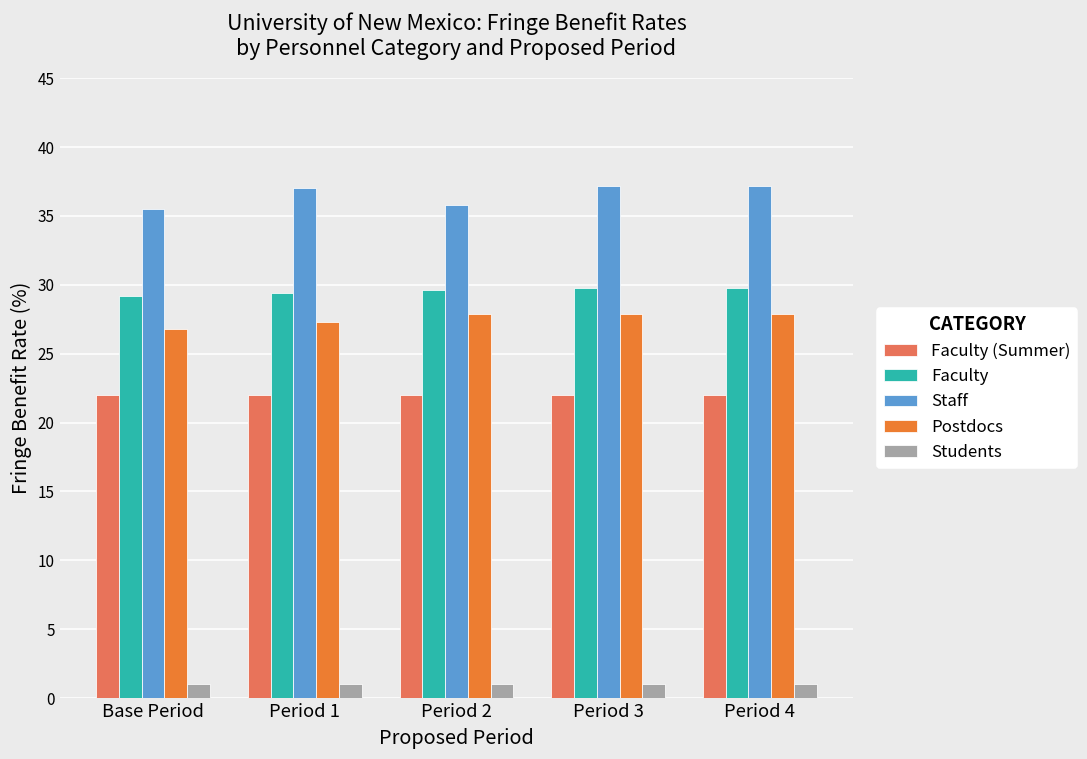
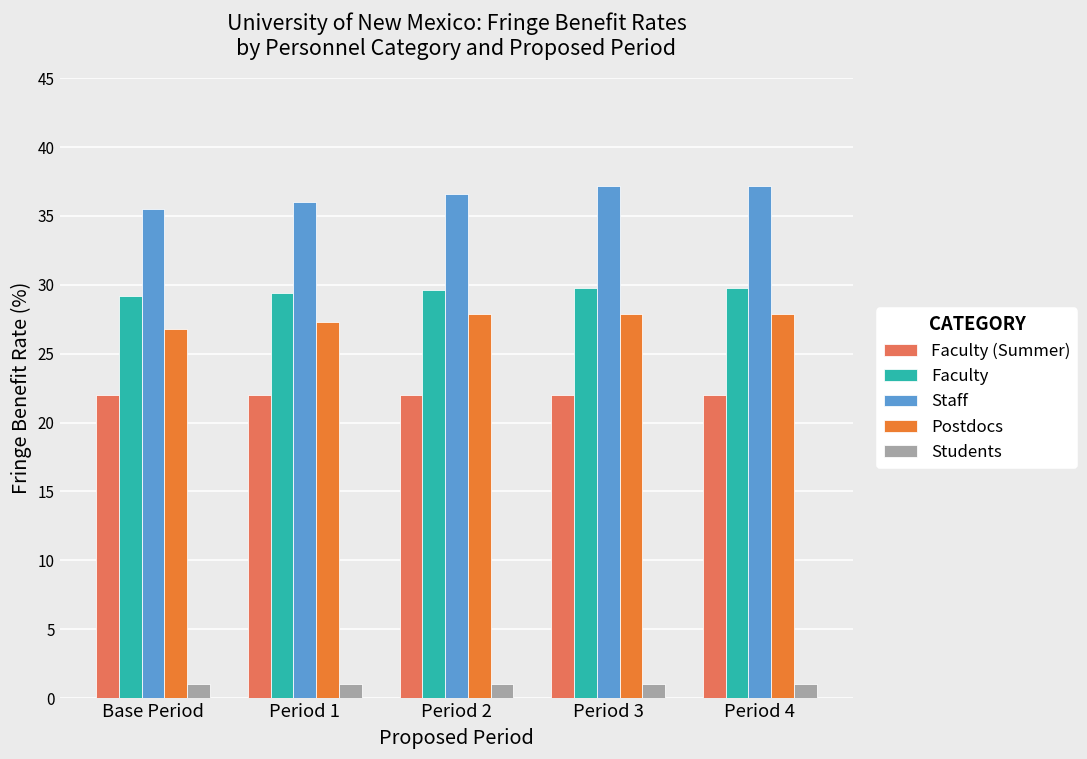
  {
    "Faculty": {
      "Base Period": 29.2,
      "Period 1": 29.4,
      "Period 2": 29.6,
      "Period 3": 29.8,
      "Period 4": 29.8
    },
    "Staff": {
      "Base Period": 35.5,
-     "Period 1": 37.0,
-     "Period 2": 35.8,
+     "Period 1": 36.0,
+     "Period 2": 36.6,
      "Period 3": 37.2,
      "Period 4": 37.2
    },
    "Students": {
      "Base Period": 1.0,
      "Period 1": 1.0,
      "Period 2": 1.0,
      "Period 3": 1.0,
      "Period 4": 1.0
    }
  }
